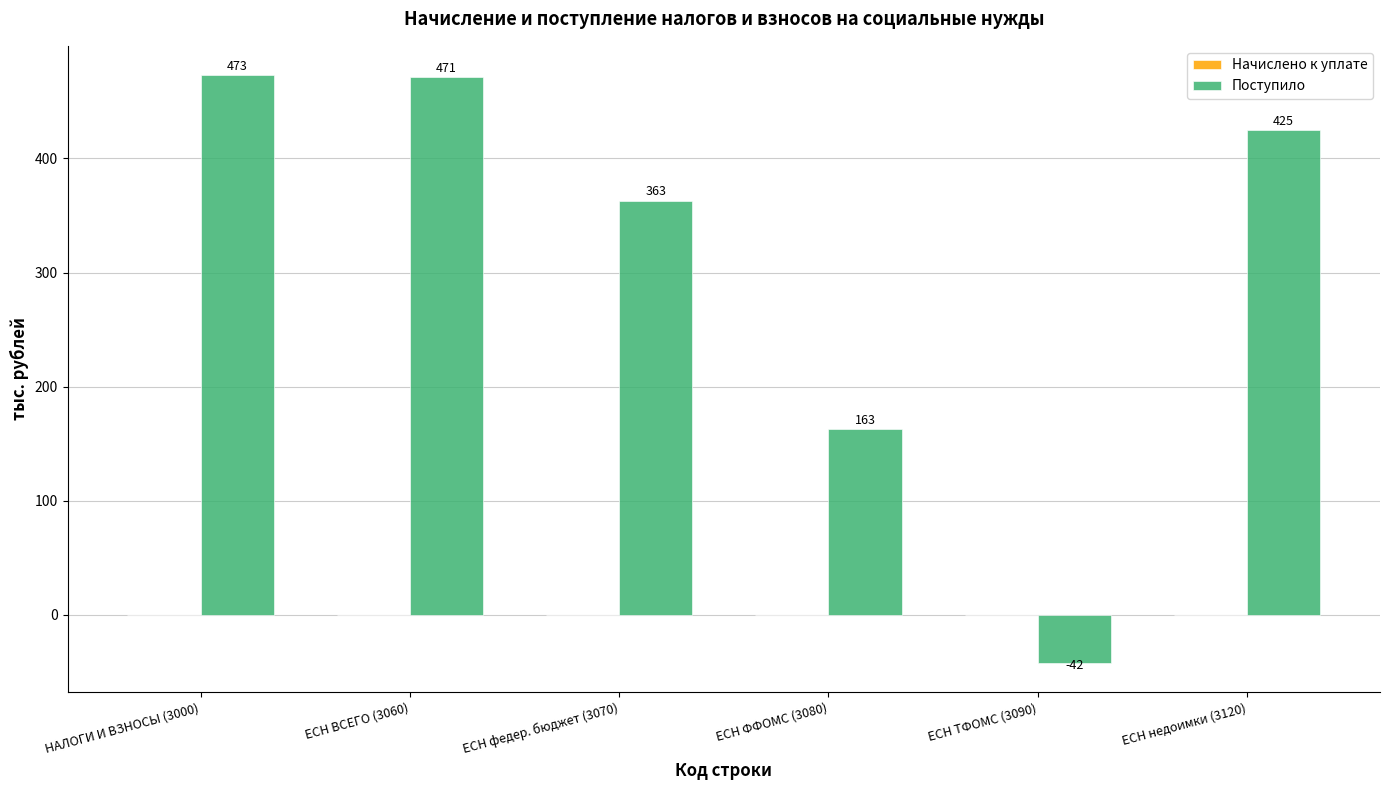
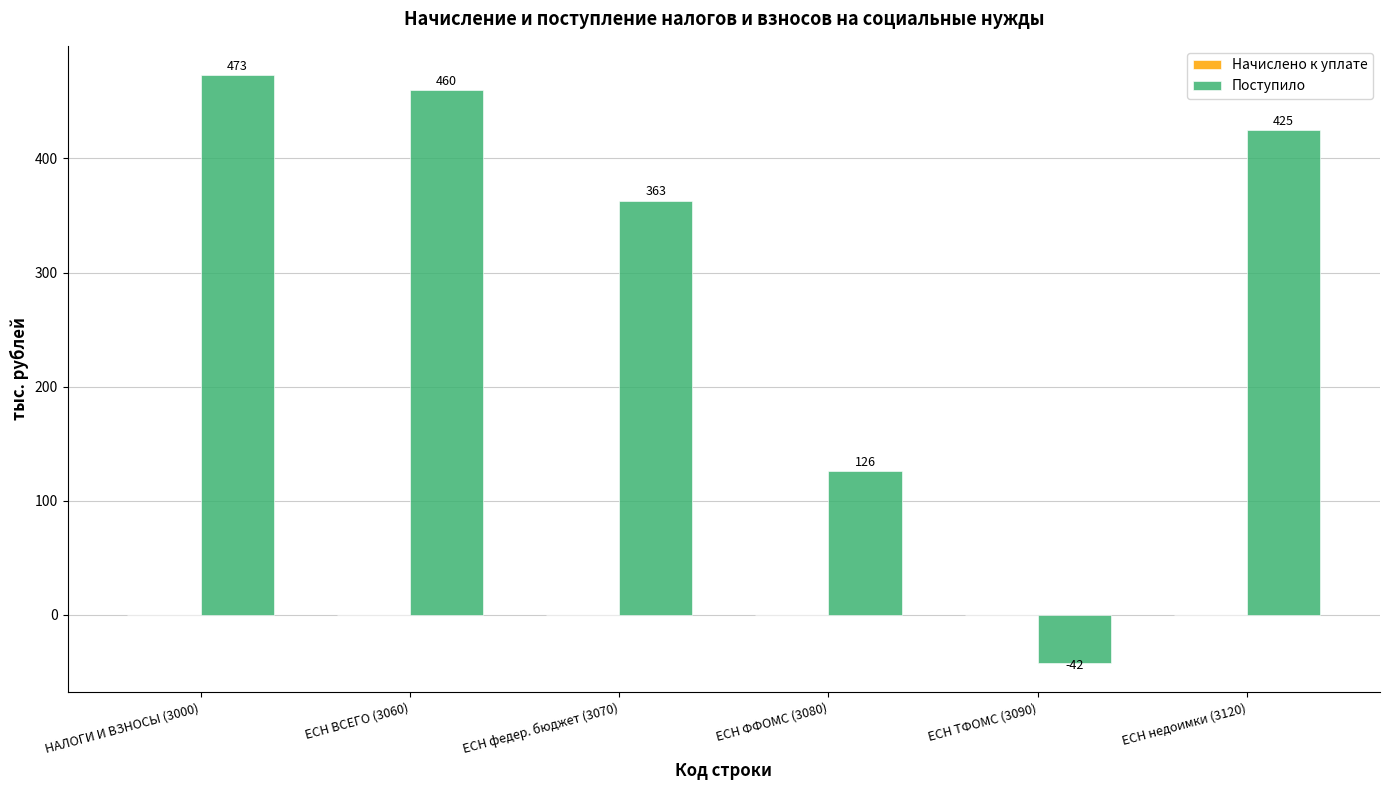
  {
    "Начислено к уплате": {
      "НАЛОГИ И ВЗНОСЫ (3000)": 0,
      "ЕСН ВСЕГО (3060)": 0,
      "ЕСН федер. бюджет (3070)": 0,
      "ЕСН ФФОМС (3080)": 0,
      "ЕСН ТФОМС (3090)": 0,
      "ЕСН недоимки (3120)": 0
    },
    "Поступило": {
      "НАЛОГИ И ВЗНОСЫ (3000)": 473,
-     "ЕСН ВСЕГО (3060)": 471,
+     "ЕСН ВСЕГО (3060)": 460,
      "ЕСН федер. бюджет (3070)": 363,
-     "ЕСН ФФОМС (3080)": 163,
+     "ЕСН ФФОМС (3080)": 126,
      "ЕСН ТФОМС (3090)": -42,
      "ЕСН недоимки (3120)": 425
    }
  }
